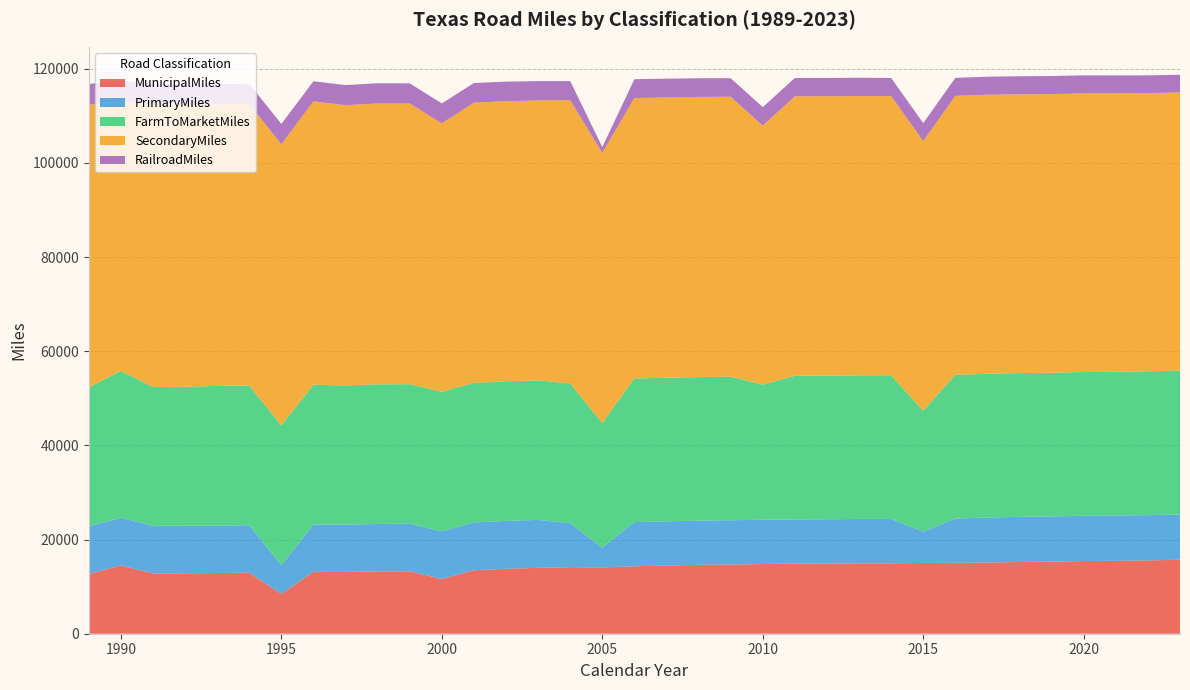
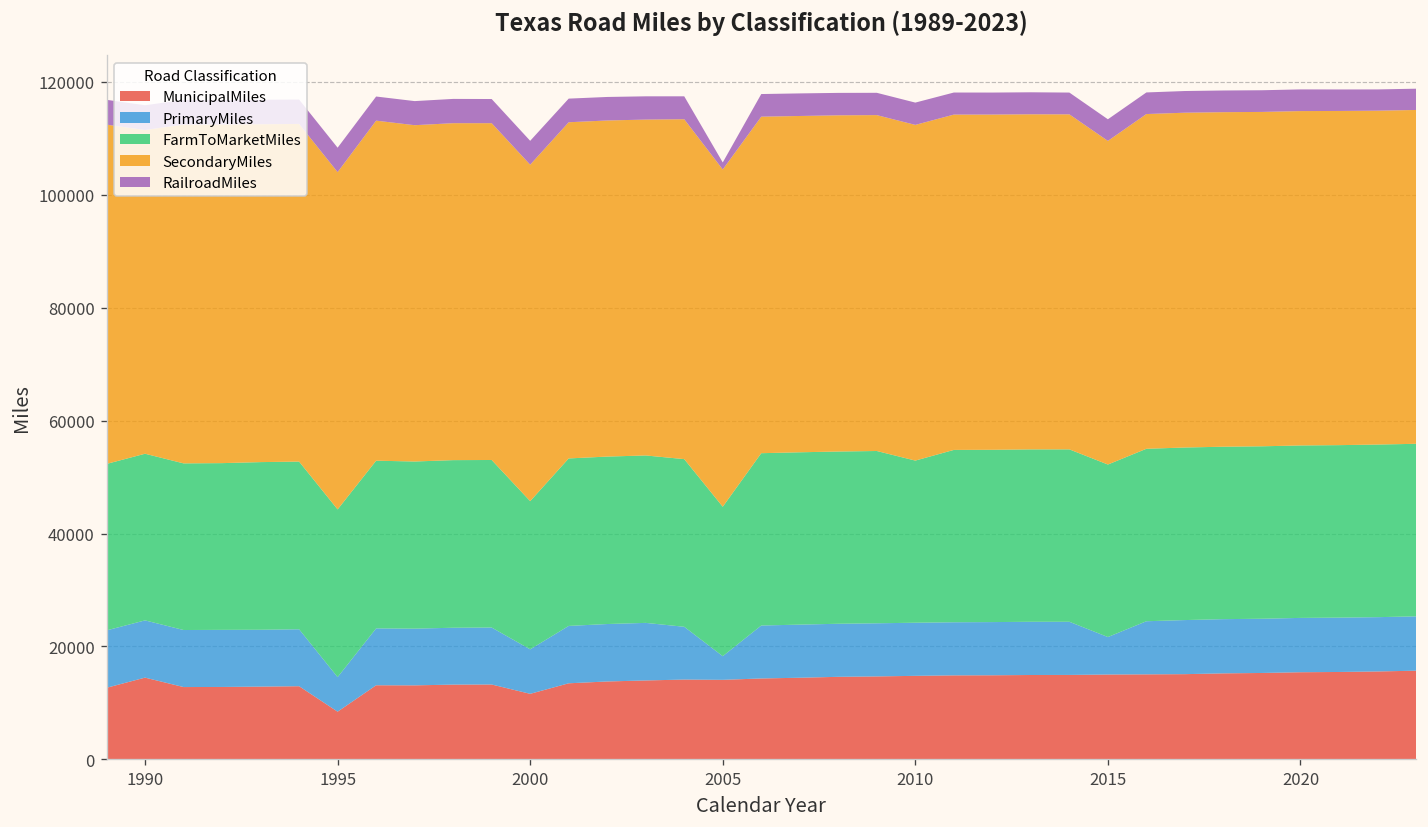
  {
    "MunicipalMiles": {
      "1990": 14000,
      "1995": 8000,
      "2000": 12000,
      "2005": 14000,
      "2010": 15000,
      "2015": 15000,
      "2020": 15000
    },
    "PrimaryMiles": {
      "1990": 10000,
      "1995": 6000,
-     "2000": 10000,
+     "2000": 8000,
      "2005": 4000,
      "2010": 9000,
      "2015": 7000,
      "2020": 10000
    },
    "FarmToMarketMiles": {
-     "1990": 31000,
+     "1990": 30000,
      "1995": 30000,
-     "2000": 30000,
+     "2000": 26000,
      "2005": 26000,
      "2010": 29000,
-     "2015": 26000,
+     "2015": 31000,
      "2020": 31000
    },
    "SecondaryMiles": {
      "1995": 60000,
-     "2000": 57000,
-     "2005": 57000,
-     "2010": 55000,
+     "2000": 60000,
+     "2005": 60000,
+     "2010": 59000,
      "2015": 57000,
      "2020": 59000
    },
    "RailroadMiles": {
      "1995": 4000,
      "2000": 4000,
      "2005": 1000,
      "2010": 4000,
      "2015": 4000,
      "2020": 4000
    }
  }
